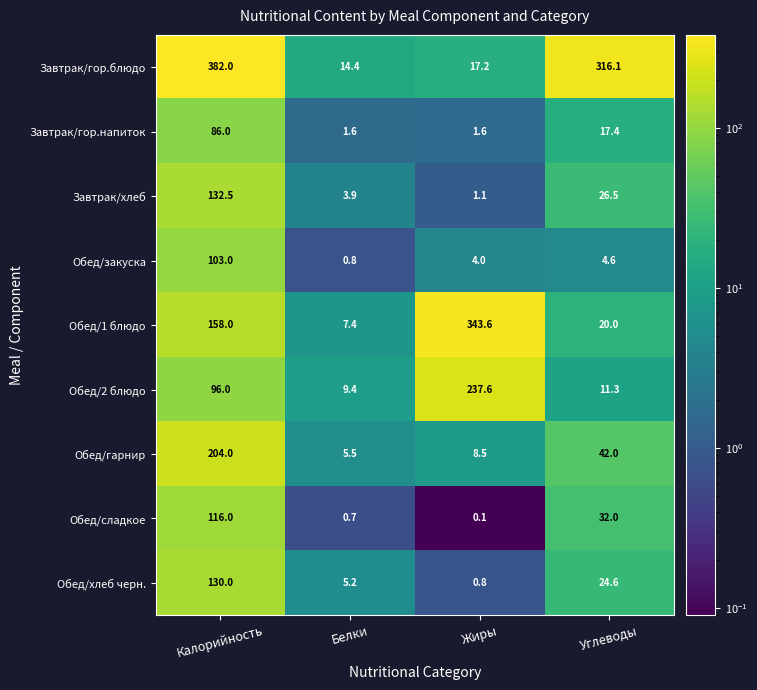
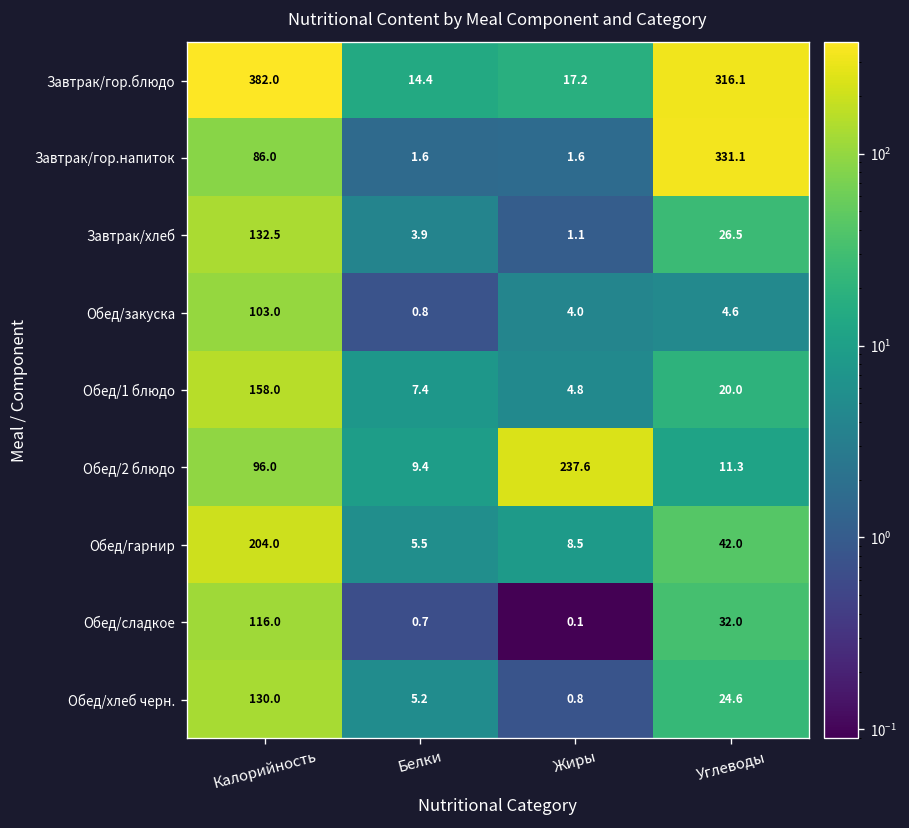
  {
    "Завтрак/гор.блюдо": {
      "Калорийность": 382.0,
      "Белки": 14.4,
      "Жиры": 17.2,
      "Углеводы": 316.1
    },
    "Завтрак/гор.напиток": {
      "Калорийность": 86.0,
      "Белки": 1.6,
      "Жиры": 1.6,
-     "Углеводы": 17.4
+     "Углеводы": 331.1
    },
    "Завтрак/хлеб": {
      "Калорийность": 132.5,
      "Белки": 3.9,
      "Жиры": 1.1,
      "Углеводы": 26.5
    },
    "Обед/закуска": {
      "Калорийность": 103.0,
      "Белки": 0.8,
      "Жиры": 4.0,
      "Углеводы": 4.6
    },
    "Обед/1 блюдо": {
      "Калорийность": 158.0,
      "Белки": 7.4,
-     "Жиры": 343.6,
+     "Жиры": 4.8,
      "Углеводы": 20.0
    },
    "Обед/2 блюдо": {
      "Калорийность": 96.0,
      "Белки": 9.4,
      "Жиры": 237.6,
      "Углеводы": 11.3
    },
    "Обед/гарнир": {
      "Калорийность": 204.0,
      "Белки": 5.5,
      "Жиры": 8.5,
      "Углеводы": 42.0
    },
    "Обед/сладкое": {
      "Калорийность": 116.0,
      "Белки": 0.7,
      "Жиры": 0.1,
      "Углеводы": 32.0
    },
    "Обед/хлеб черн.": {
      "Калорийность": 130.0,
      "Белки": 5.2,
      "Жиры": 0.8,
      "Углеводы": 24.6
    }
  }
